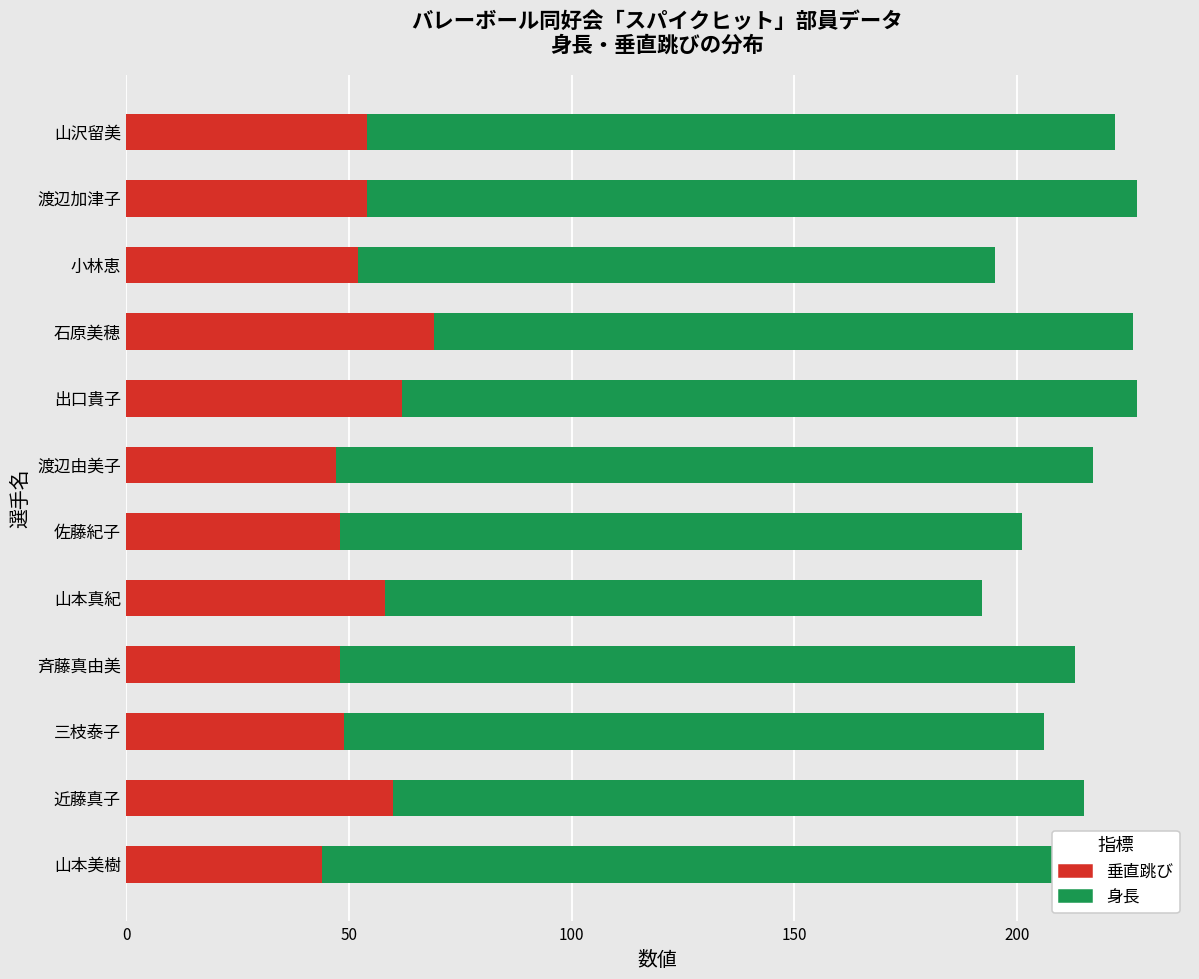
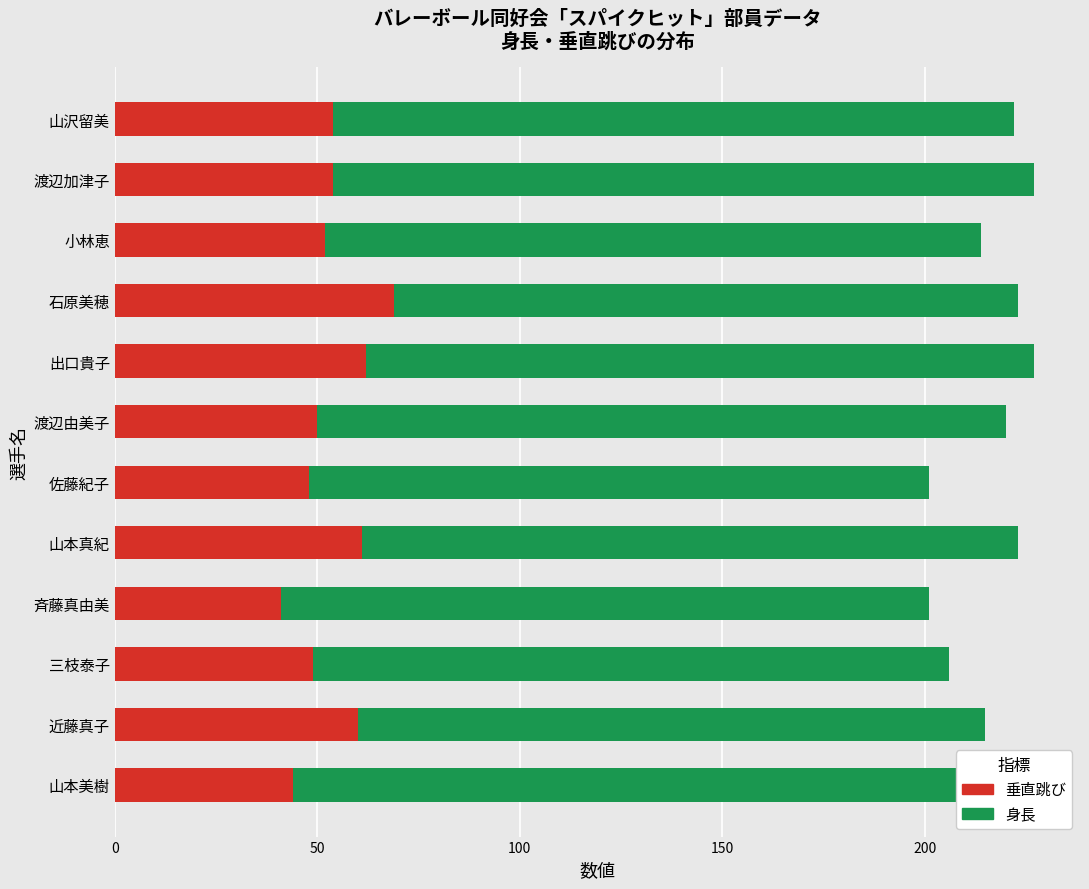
  {
    "垂直跳び": {
      "山沢留美": 54,
      "渡辺加津子": 54,
      "小林恵": 52,
      "石原美穂": 69,
      "出口貴子": 62,
-     "渡辺由美子": 47,
+     "渡辺由美子": 50,
      "佐藤紀子": 48,
-     "山本真紀": 58,
-     "斉藤真由美": 48,
+     "山本真紀": 61,
+     "斉藤真由美": 41,
      "三枝泰子": 49,
      "近藤真子": 60,
      "山本美樹": 44
    },
    "身長": {
      "山沢留美": 168,
      "渡辺加津子": 173,
-     "小林恵": 143,
-     "石原美穂": 157,
+     "小林恵": 162,
+     "石原美穂": 154,
      "出口貴子": 165,
      "渡辺由美子": 170,
      "佐藤紀子": 153,
-     "山本真紀": 134,
-     "斉藤真由美": 165,
+     "山本真紀": 162,
+     "斉藤真由美": 160,
      "三枝泰子": 157,
      "近藤真子": 155
    }
  }
